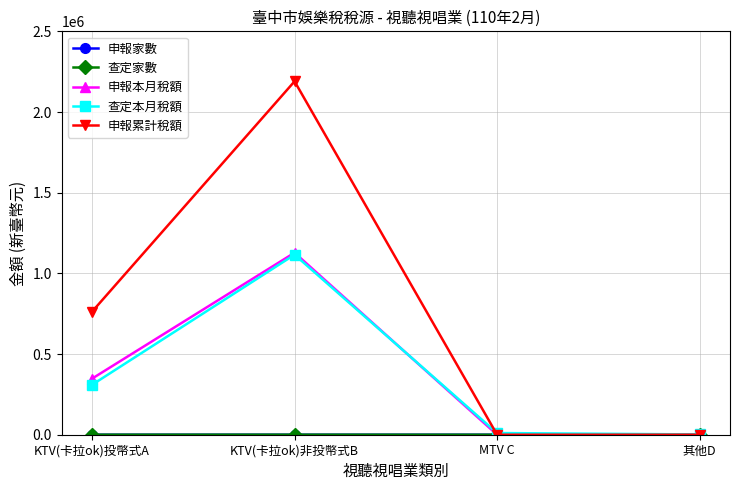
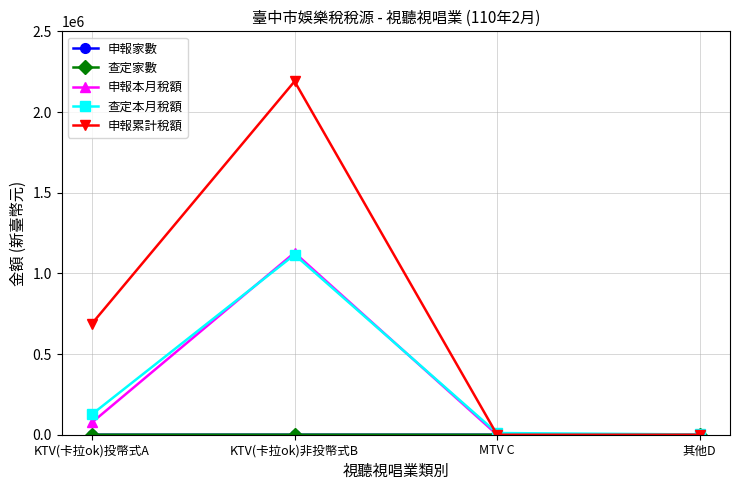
  {
    "查定家數": {
      "KTV(卡拉ok)投幣式A": 0,
      "KTV(卡拉ok)非投幣式B": 0
    },
    "申報本月稅額": {
-     "KTV(卡拉ok)投幣式A": 350000
+     "KTV(卡拉ok)投幣式A": 80000
    },
    "查定本月稅額": {
-     "KTV(卡拉ok)投幣式A": 310000
+     "KTV(卡拉ok)投幣式A": 130000
    },
    "申報累計稅額": {
-     "KTV(卡拉ok)投幣式A": 760000,
+     "KTV(卡拉ok)投幣式A": 690000,
      "KTV(卡拉ok)非投幣式B": 2190000
    }
  }
